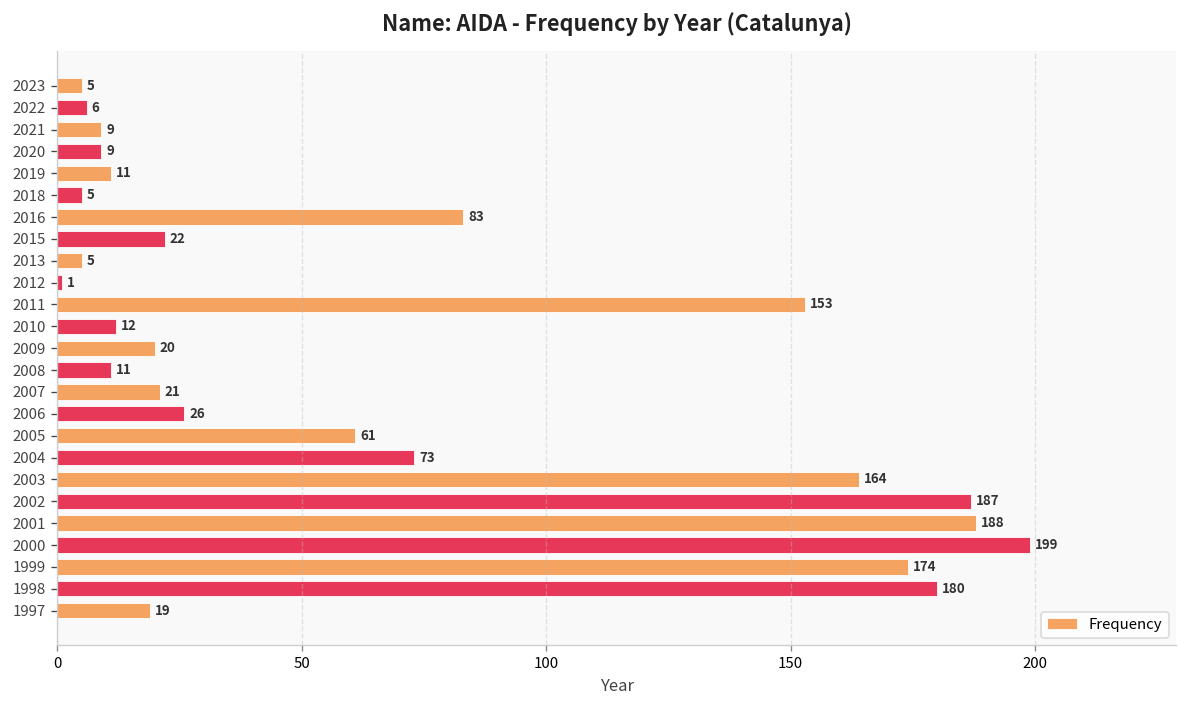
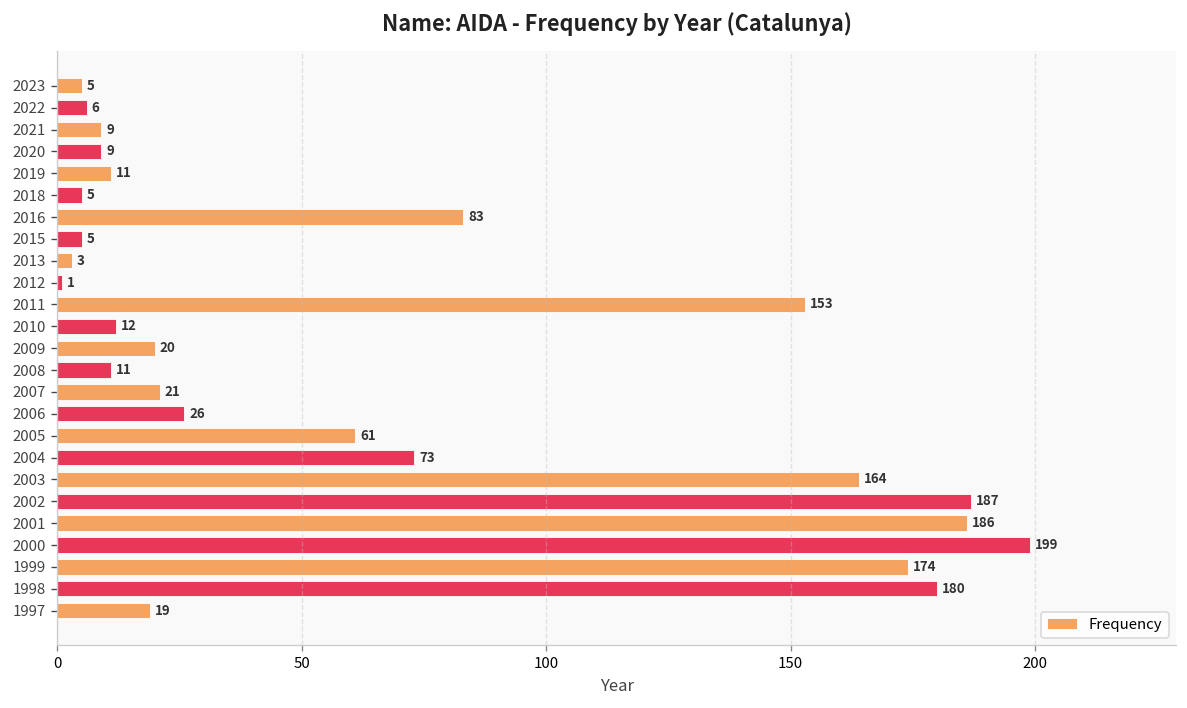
  {
    "2023": 5,
    "2022": 6,
    "2021": 9,
    "2020": 9,
    "2019": 11,
    "2018": 5,
    "2016": 83,
-   "2015": 22,
-   "2013": 5,
+   "2015": 5,
+   "2013": 3,
    "2012": 1,
    "2011": 153,
    "2010": 12,
    "2009": 20,
    "2008": 11,
    "2007": 21,
    "2006": 26,
    "2005": 61,
    "2004": 73,
    "2003": 164,
    "2002": 187,
-   "2001": 188,
+   "2001": 186,
    "2000": 199,
    "1999": 174,
    "1998": 180,
    "1997": 19
  }
